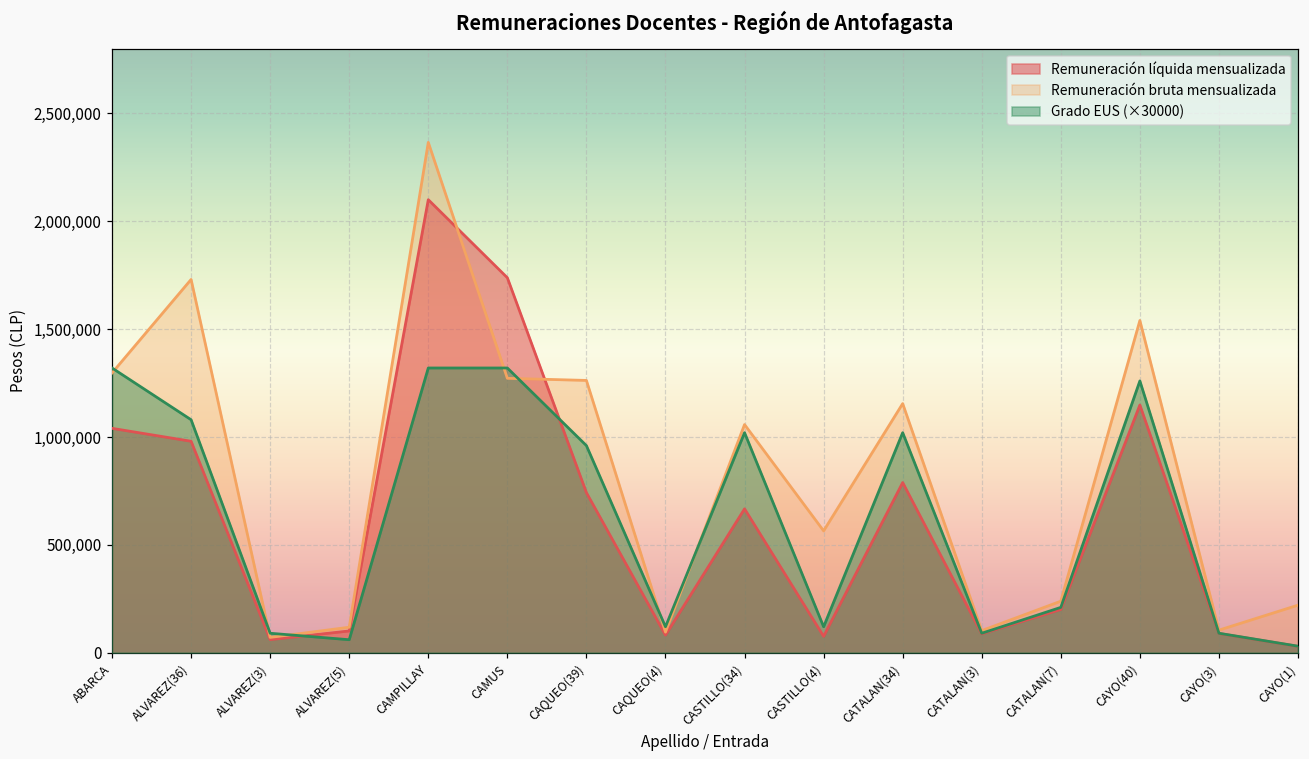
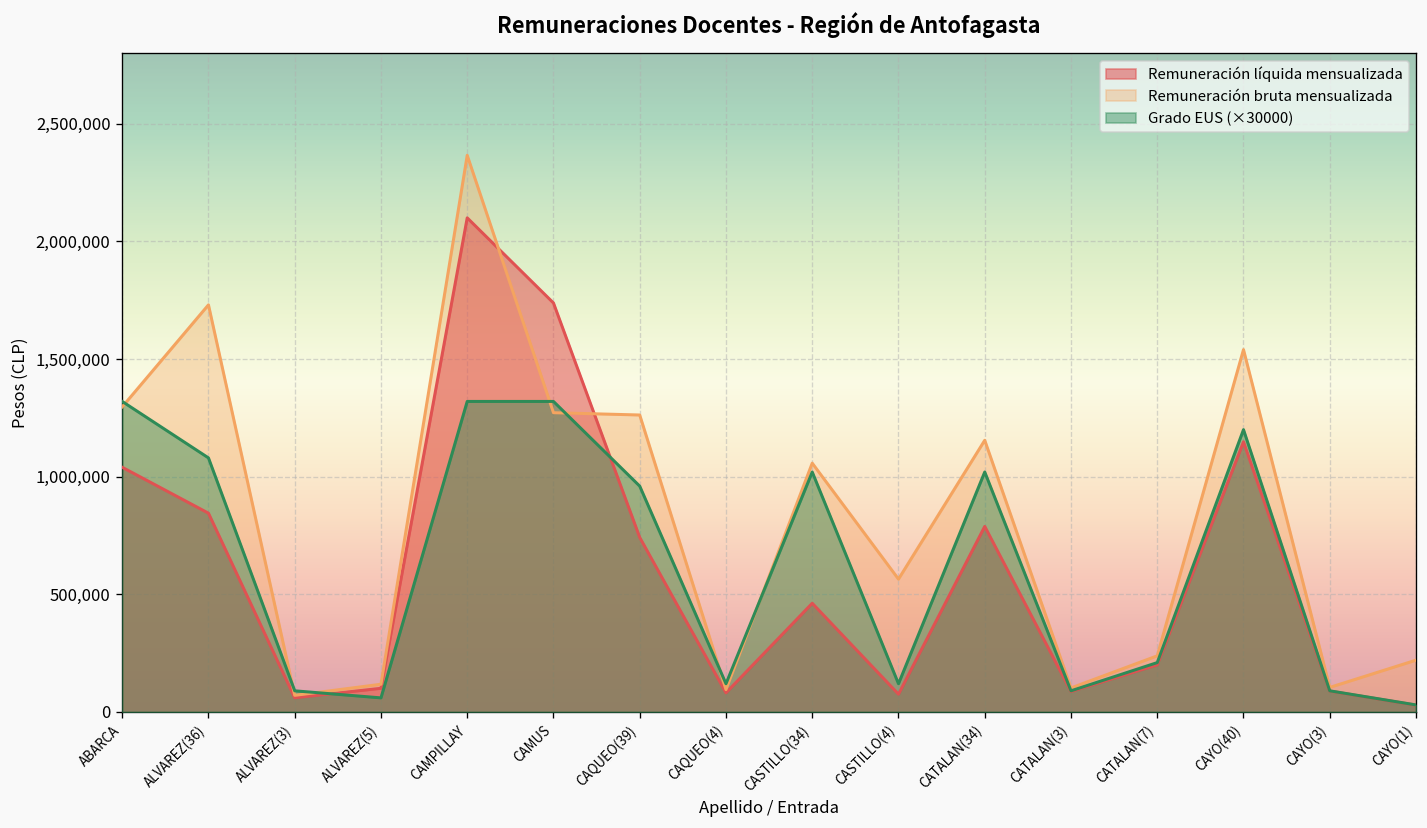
  {
    "Remuneración líquida mensualizada": {
      "ABARCA": "1,040,000",
-     "ALVAREZ(36)": "980,000",
+     "ALVAREZ(36)": "850,000",
      "ALVAREZ(5)": "100,000",
      "CAMPILLAY": "2,100,000",
      "CAMUS": "1,740,000",
      "CAQUEO(39)": "740,000",
      "CAQUEO(4)": "80,000",
-     "CASTILLO(34)": "670,000",
+     "CASTILLO(34)": "460,000",
      "CASTILLO(4)": "80,000",
      "CATALAN(34)": "790,000",
      "CAYO(40)": "1,150,000"
    },
    "Remuneración bruta mensualizada": {
      "ABARCA": "1,300,000",
      "ALVAREZ(36)": "1,730,000",
      "ALVAREZ(5)": "120,000",
      "CAMPILLAY": "2,370,000",
      "CAMUS": "1,270,000",
      "CAQUEO(39)": "1,260,000",
      "CAQUEO(4)": "100,000",
      "CASTILLO(34)": "1,060,000",
      "CASTILLO(4)": "560,000",
      "CATALAN(34)": "1,150,000",
      "CATALAN(7)": "240,000",
      "CAYO(40)": "1,540,000",
      "CAYO(3)": "100,000",
      "CAYO(1)": "220,000"
    },
    "Grado EUS (×30000)": {
      "ABARCA": "1,320,000",
      "ALVAREZ(36)": "1,080,000",
      "ALVAREZ(3)": "90,000",
      "ALVAREZ(5)": "60,000",
      "CAMPILLAY": "1,320,000",
      "CAMUS": "1,320,000",
      "CAQUEO(39)": "960,000",
      "CAQUEO(4)": "120,000",
      "CASTILLO(34)": "1,020,000",
      "CASTILLO(4)": "120,000",
      "CATALAN(34)": "1,020,000",
-     "CAYO(40)": "1,260,000"
+     "CAYO(40)": "1,200,000"
    }
  }
